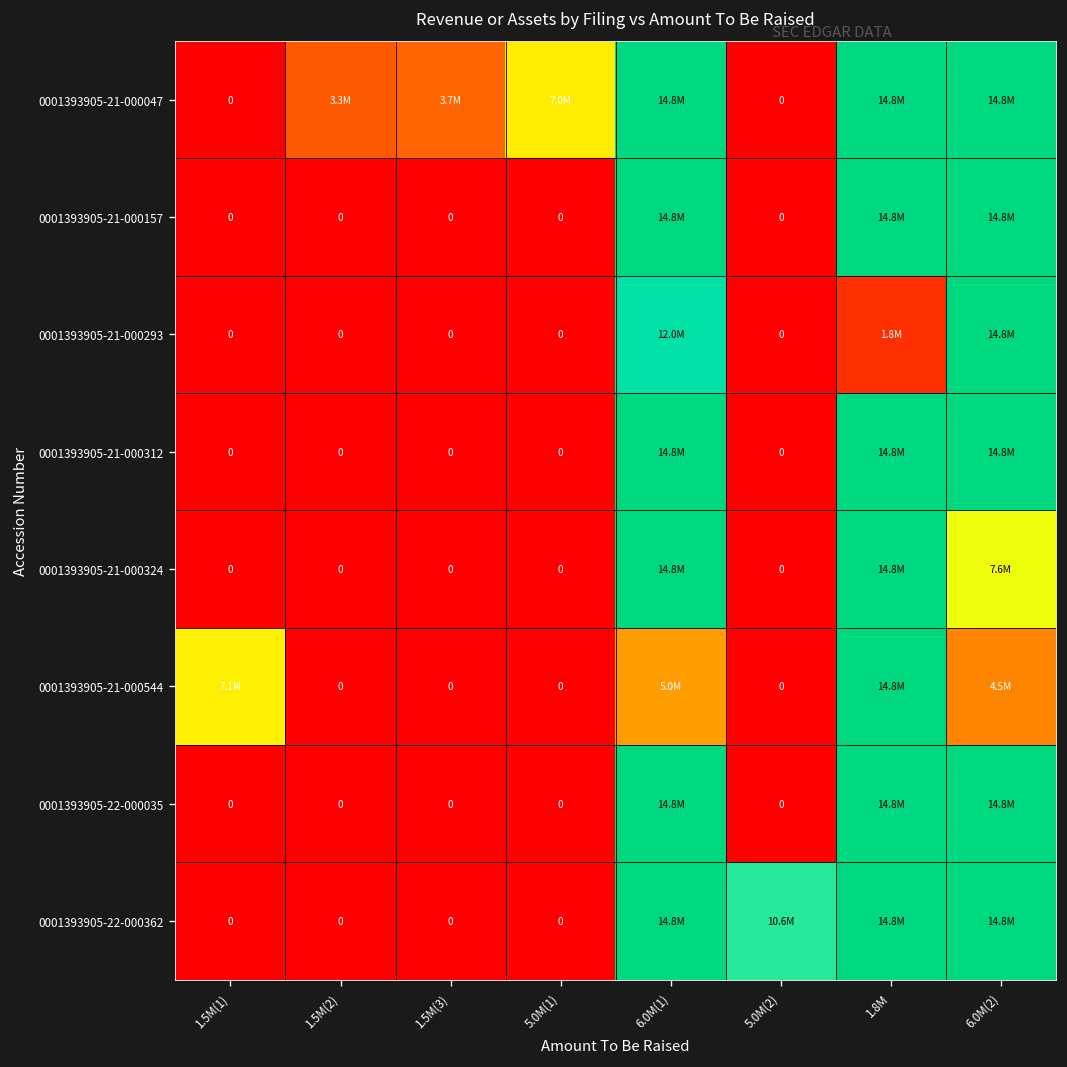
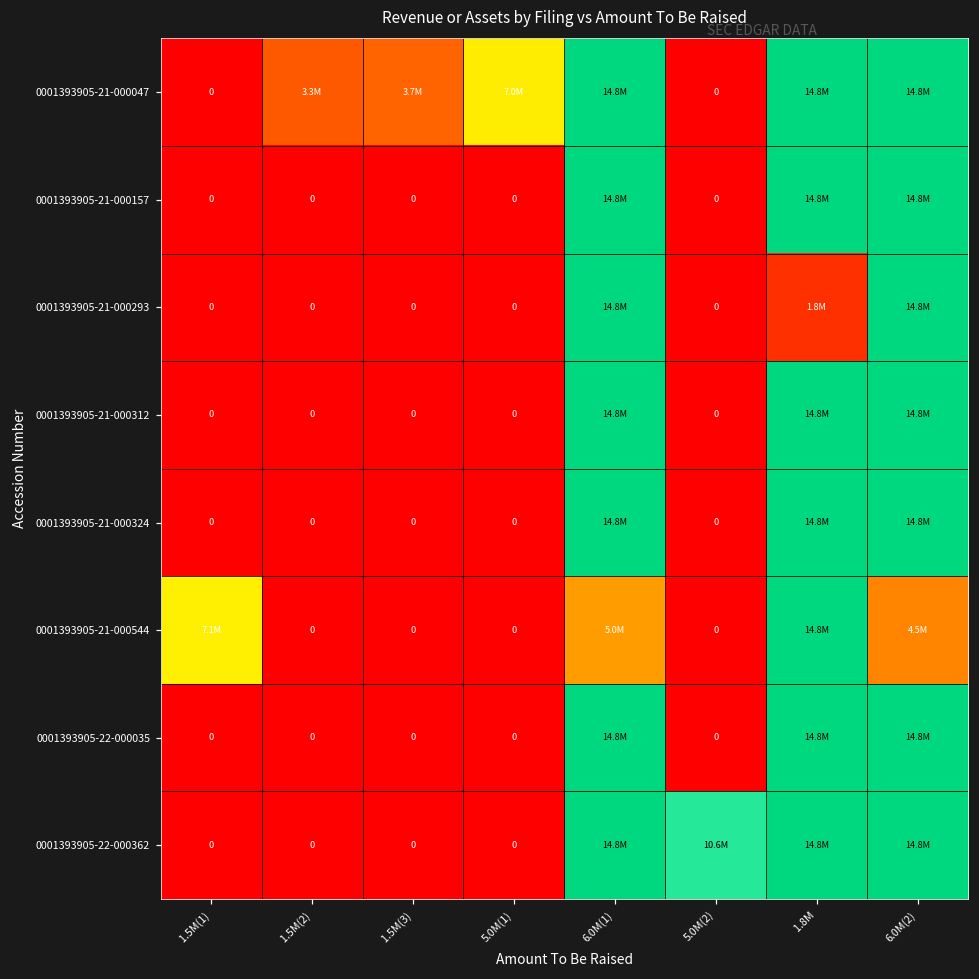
  {
    "0001393905-21-000047": {
      "1.5M(1)": "0",
      "1.5M(2)": "3.3M",
      "1.5M(3)": "3.7M",
      "5.0M(1)": "7.0M",
      "6.0M(1)": "14.8M",
      "5.0M(2)": "0",
      "1.8M": "14.8M",
      "6.0M(2)": "14.8M"
    },
    "0001393905-21-000157": {
      "1.5M(1)": "0",
      "1.5M(2)": "0",
      "1.5M(3)": "0",
      "5.0M(1)": "0",
      "6.0M(1)": "14.8M",
      "5.0M(2)": "0",
      "1.8M": "14.8M",
      "6.0M(2)": "14.8M"
    },
    "0001393905-21-000293": {
      "1.5M(1)": "0",
      "1.5M(2)": "0",
      "1.5M(3)": "0",
      "5.0M(1)": "0",
-     "6.0M(1)": "12.0M",
+     "6.0M(1)": "14.8M",
      "5.0M(2)": "0",
      "1.8M": "1.8M",
      "6.0M(2)": "14.8M"
    },
    "0001393905-21-000312": {
      "1.5M(1)": "0",
      "1.5M(2)": "0",
      "1.5M(3)": "0",
      "5.0M(1)": "0",
      "6.0M(1)": "14.8M",
      "5.0M(2)": "0",
      "1.8M": "14.8M",
      "6.0M(2)": "14.8M"
    },
    "0001393905-21-000324": {
      "1.5M(1)": "0",
      "1.5M(2)": "0",
      "1.5M(3)": "0",
      "5.0M(1)": "0",
      "6.0M(1)": "14.8M",
      "5.0M(2)": "0",
      "1.8M": "14.8M",
-     "6.0M(2)": "7.6M"
+     "6.0M(2)": "14.8M"
    },
    "0001393905-21-000544": {
      "1.5M(1)": "7.1M",
      "1.5M(2)": "0",
      "1.5M(3)": "0",
      "5.0M(1)": "0",
      "6.0M(1)": "5.0M",
      "5.0M(2)": "0",
      "1.8M": "14.8M",
      "6.0M(2)": "4.5M"
    },
    "0001393905-22-000035": {
      "1.5M(1)": "0",
      "1.5M(2)": "0",
      "1.5M(3)": "0",
      "5.0M(1)": "0",
      "6.0M(1)": "14.8M",
      "5.0M(2)": "0",
      "1.8M": "14.8M",
      "6.0M(2)": "14.8M"
    },
    "0001393905-22-000362": {
      "1.5M(1)": "0",
      "1.5M(2)": "0",
      "1.5M(3)": "0",
      "5.0M(1)": "0",
      "6.0M(1)": "14.8M",
      "5.0M(2)": "10.6M",
      "1.8M": "14.8M",
      "6.0M(2)": "14.8M"
    }
  }
